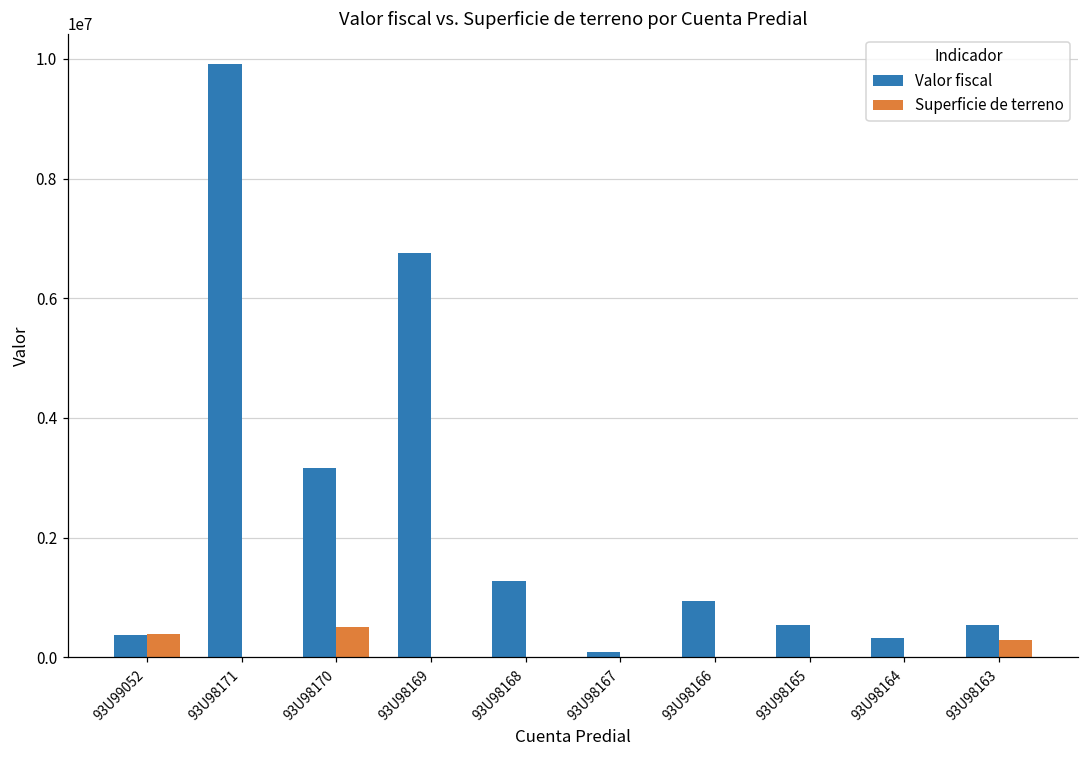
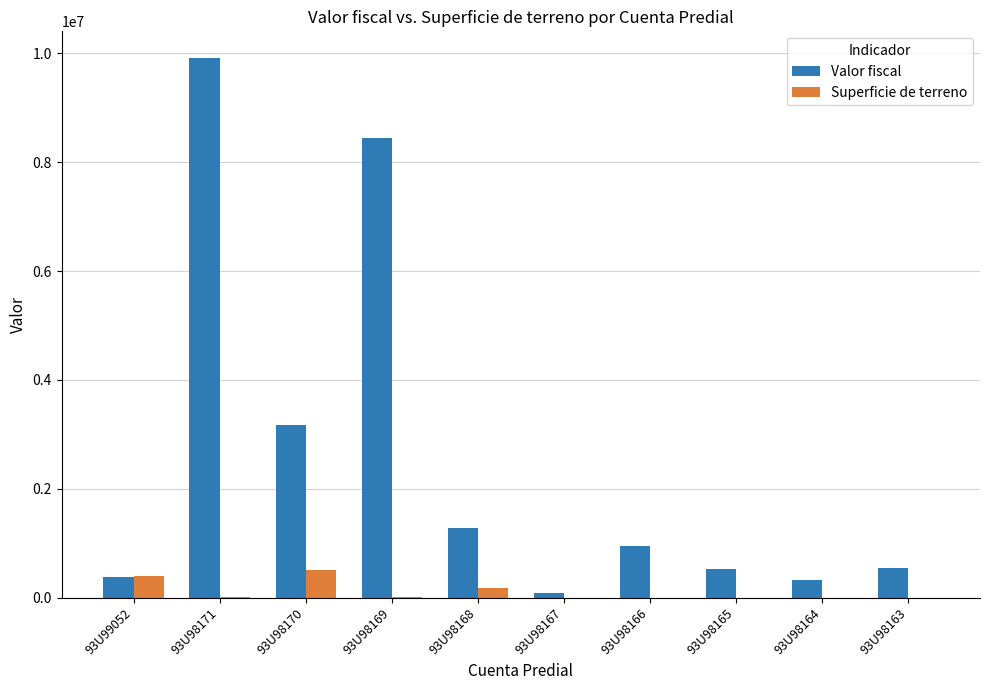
  {
    "Valor fiscal": {
      "93U99052": 400000,
      "93U98171": 9900000,
      "93U98170": 3200000,
-     "93U98169": 6800000,
+     "93U98169": 8400000,
      "93U98168": 1300000,
      "93U98167": 100000,
      "93U98166": 900000,
      "93U98165": 500000,
      "93U98164": 300000,
      "93U98163": 500000
    },
    "Superficie de terreno": {
      "93U99052": 400000,
      "93U98170": 500000,
-     "93U98168": 0,
-     "93U98163": 300000
+     "93U98168": 200000,
+     "93U98163": 0
    }
  }
